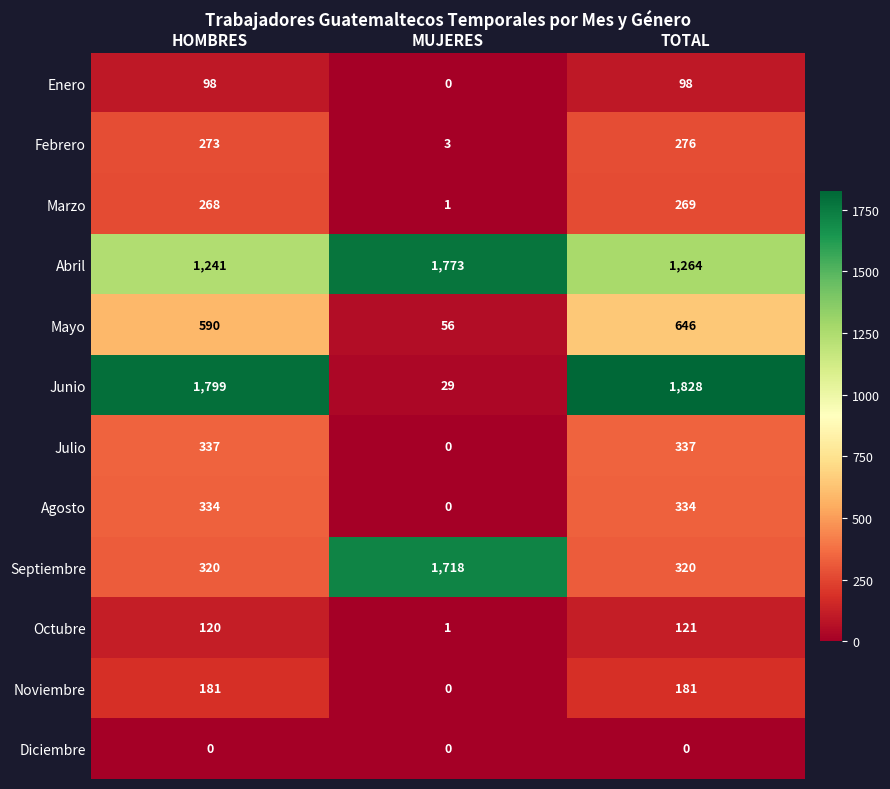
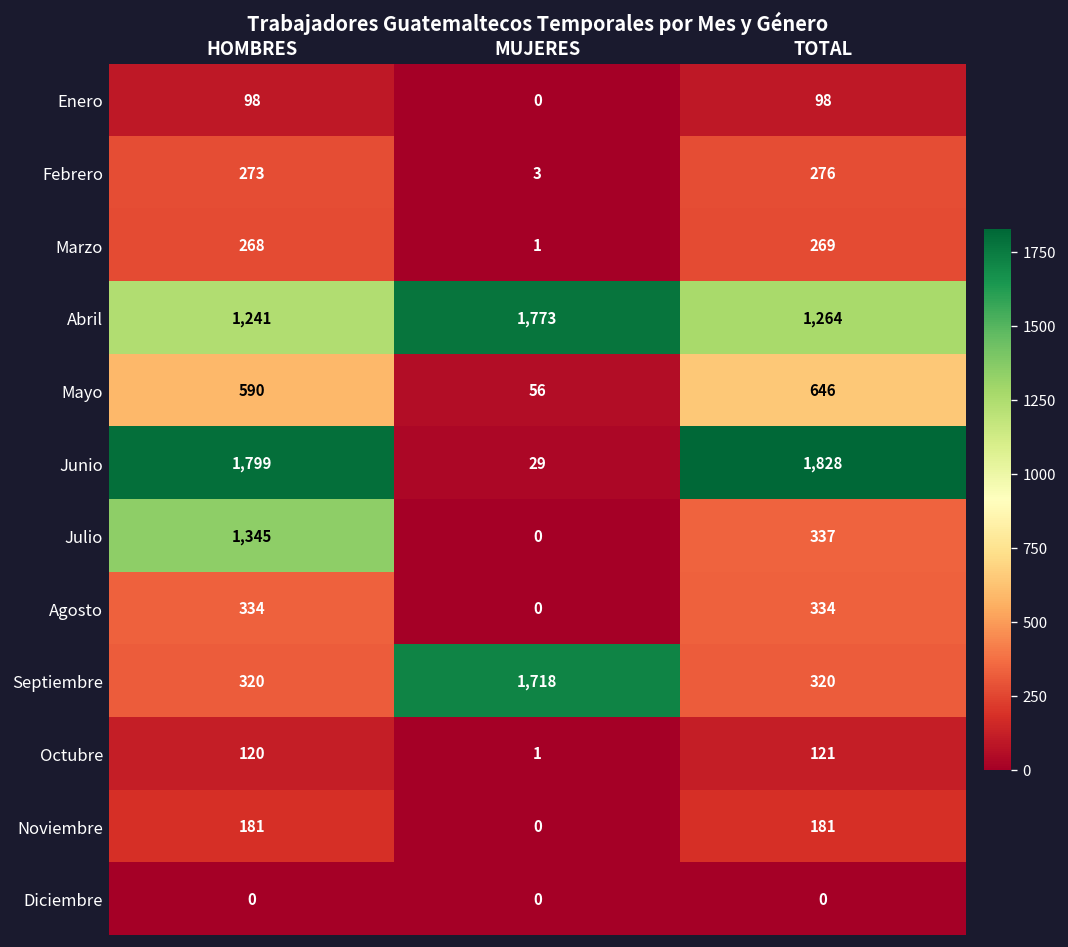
  {
    "Enero": {
      "HOMBRES": "98",
      "MUJERES": "0",
      "TOTAL": "98"
    },
    "Febrero": {
      "HOMBRES": "273",
      "MUJERES": "3",
      "TOTAL": "276"
    },
    "Marzo": {
      "HOMBRES": "268",
      "MUJERES": "1",
      "TOTAL": "269"
    },
    "Abril": {
      "HOMBRES": "1,241",
      "MUJERES": "1,773",
      "TOTAL": "1,264"
    },
    "Mayo": {
      "HOMBRES": "590",
      "MUJERES": "56",
      "TOTAL": "646"
    },
    "Junio": {
      "HOMBRES": "1,799",
      "MUJERES": "29",
      "TOTAL": "1,828"
    },
    "Julio": {
-     "HOMBRES": "337",
+     "HOMBRES": "1,345",
      "MUJERES": "0",
      "TOTAL": "337"
    },
    "Agosto": {
      "HOMBRES": "334",
      "MUJERES": "0",
      "TOTAL": "334"
    },
    "Septiembre": {
      "HOMBRES": "320",
      "MUJERES": "1,718",
      "TOTAL": "320"
    },
    "Octubre": {
      "HOMBRES": "120",
      "MUJERES": "1",
      "TOTAL": "121"
    },
    "Noviembre": {
      "HOMBRES": "181",
      "MUJERES": "0",
      "TOTAL": "181"
    },
    "Diciembre": {
      "HOMBRES": "0",
      "MUJERES": "0",
      "TOTAL": "0"
    }
  }
